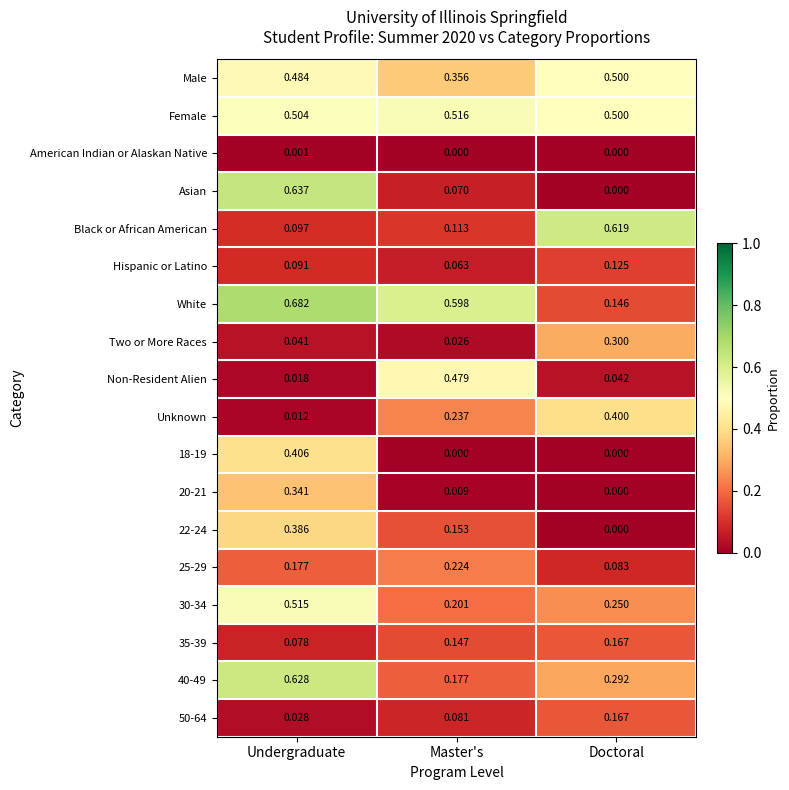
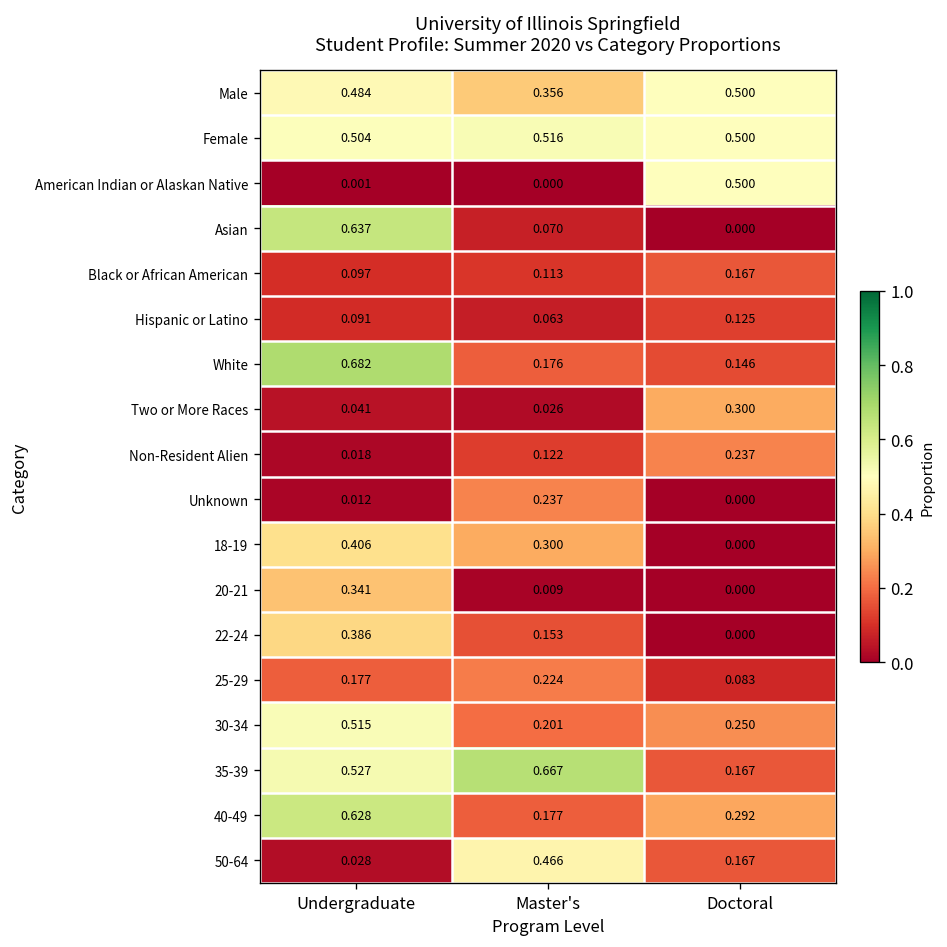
  {
    "Male": {
      "Undergraduate": 0.484,
      "Master's": 0.356,
      "Doctoral": 0.500
    },
    "Female": {
      "Undergraduate": 0.504,
      "Master's": 0.516,
      "Doctoral": 0.500
    },
    "American Indian or Alaskan Native": {
      "Undergraduate": 0.001,
      "Master's": 0.000,
-     "Doctoral": 0.000
+     "Doctoral": 0.500
    },
    "Asian": {
      "Undergraduate": 0.637,
      "Master's": 0.070,
      "Doctoral": 0.000
    },
    "Black or African American": {
      "Undergraduate": 0.097,
      "Master's": 0.113,
-     "Doctoral": 0.619
+     "Doctoral": 0.167
    },
    "Hispanic or Latino": {
      "Undergraduate": 0.091,
      "Master's": 0.063,
      "Doctoral": 0.125
    },
    "White": {
      "Undergraduate": 0.682,
-     "Master's": 0.598,
+     "Master's": 0.176,
      "Doctoral": 0.146
    },
    "Two or More Races": {
      "Undergraduate": 0.041,
      "Master's": 0.026,
      "Doctoral": 0.300
    },
    "Non-Resident Alien": {
      "Undergraduate": 0.018,
-     "Master's": 0.479,
-     "Doctoral": 0.042
+     "Master's": 0.122,
+     "Doctoral": 0.237
    },
    "Unknown": {
      "Undergraduate": 0.012,
      "Master's": 0.237,
-     "Doctoral": 0.400
+     "Doctoral": 0.000
    },
    "18-19": {
      "Undergraduate": 0.406,
-     "Master's": 0.000,
+     "Master's": 0.300,
      "Doctoral": 0.000
    },
    "20-21": {
      "Undergraduate": 0.341,
      "Master's": 0.009,
      "Doctoral": 0.000
    },
    "22-24": {
      "Undergraduate": 0.386,
      "Master's": 0.153,
      "Doctoral": 0.000
    },
    "25-29": {
      "Undergraduate": 0.177,
      "Master's": 0.224,
      "Doctoral": 0.083
    },
    "30-34": {
      "Undergraduate": 0.515,
      "Master's": 0.201,
      "Doctoral": 0.250
    },
    "35-39": {
-     "Undergraduate": 0.078,
-     "Master's": 0.147,
+     "Undergraduate": 0.527,
+     "Master's": 0.667,
      "Doctoral": 0.167
    },
    "40-49": {
      "Undergraduate": 0.628,
      "Master's": 0.177,
      "Doctoral": 0.292
    },
    "50-64": {
      "Undergraduate": 0.028,
-     "Master's": 0.081,
+     "Master's": 0.466,
      "Doctoral": 0.167
    }
  }
